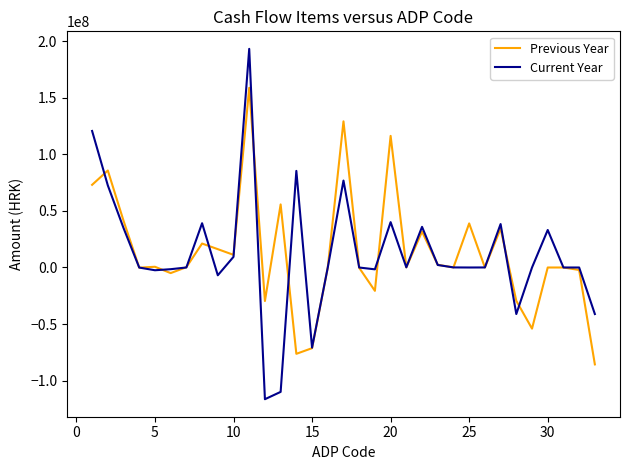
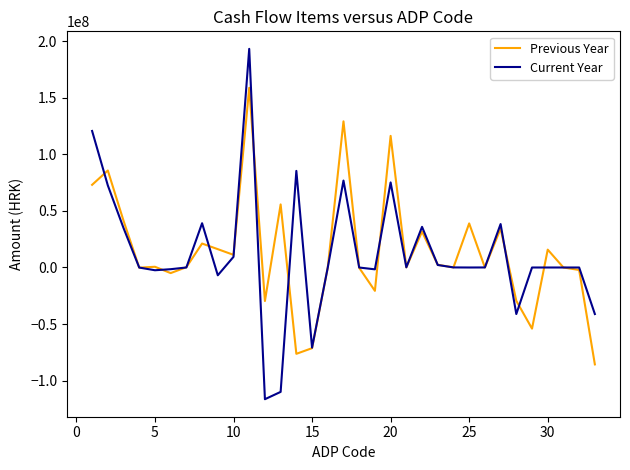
  {
    "Previous Year": {
      "5": 1000000,
      "20": 116000000,
      "25": 39000000,
-     "30": 0
+     "30": 16000000
    },
    "Current Year": {
      "5": -2000000,
-     "20": 40000000,
+     "20": 75000000,
      "25": 0,
-     "30": 33000000
+     "30": 0
    }
  }
